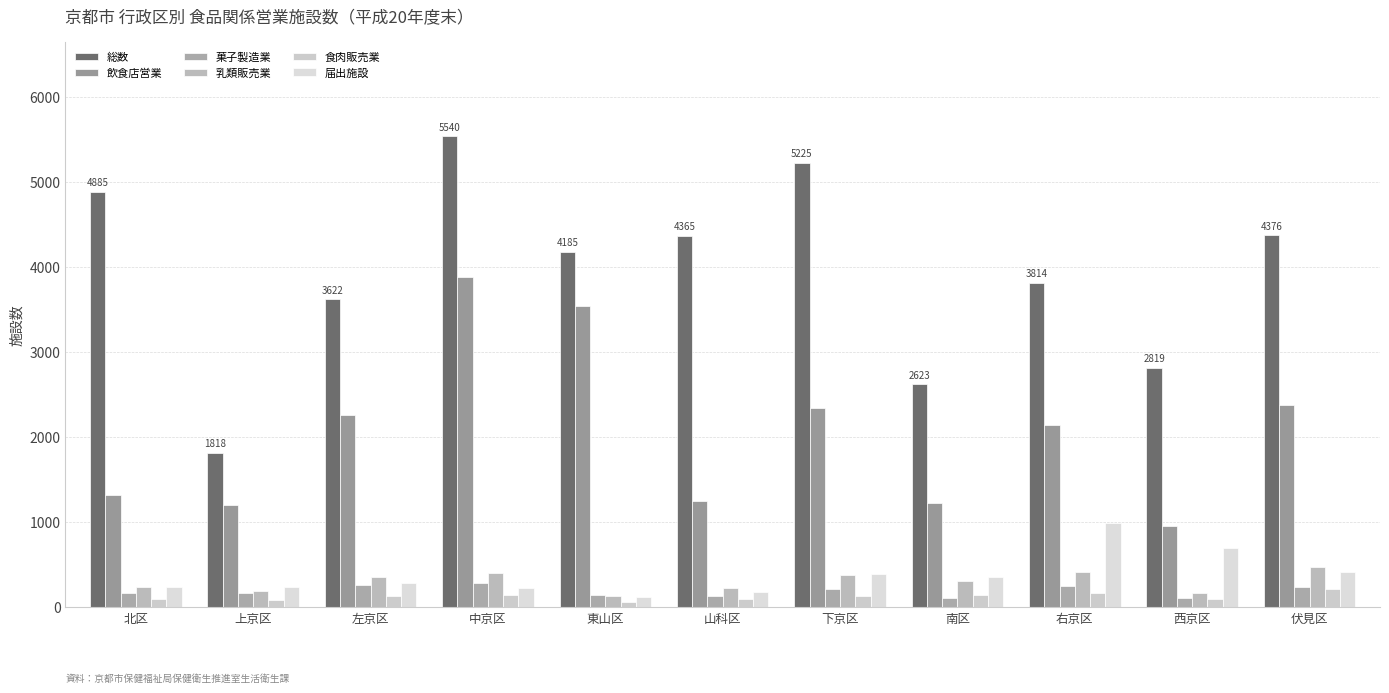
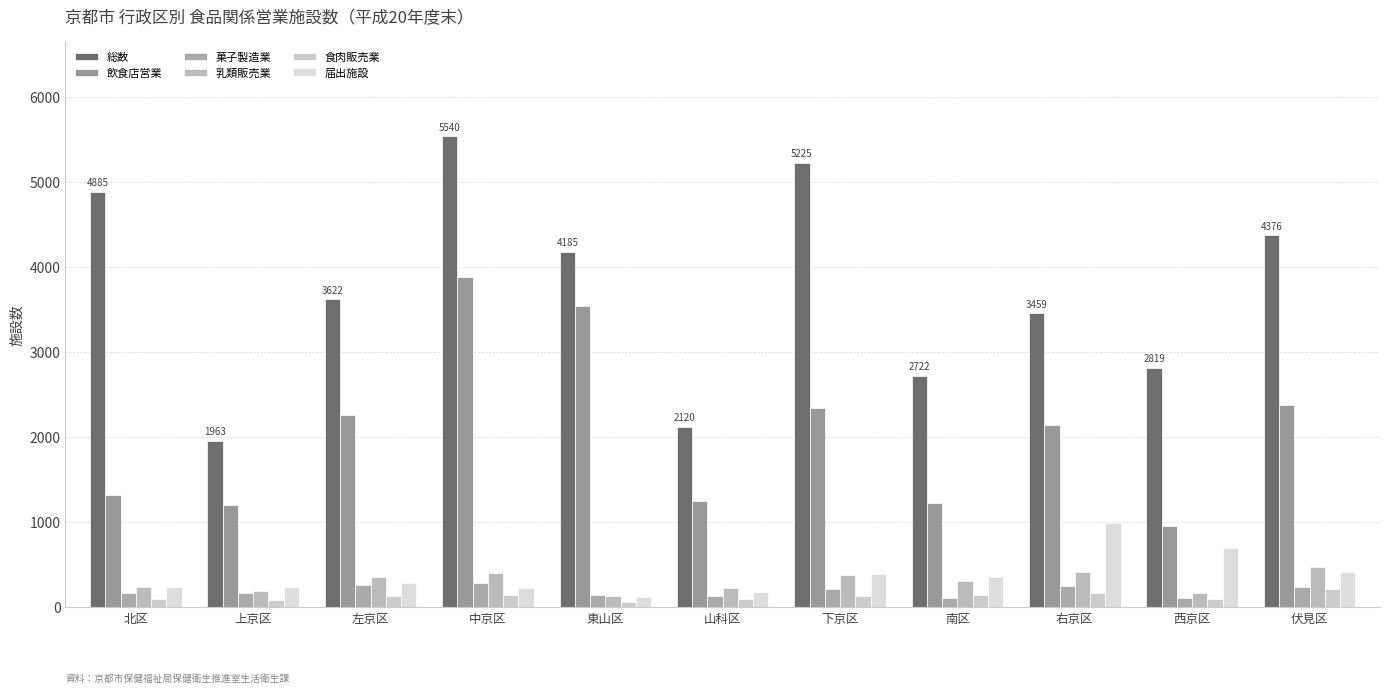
  {
    "総数": {
      "北区": 4885,
-     "上京区": 1818,
+     "上京区": 1963,
      "左京区": 3622,
      "中京区": 5540,
      "東山区": 4185,
-     "山科区": 4365,
+     "山科区": 2120,
      "下京区": 5225,
-     "南区": 2623,
-     "右京区": 3814,
+     "南区": 2722,
+     "右京区": 3459,
      "西京区": 2819,
      "伏見区": 4376
    }
  }
